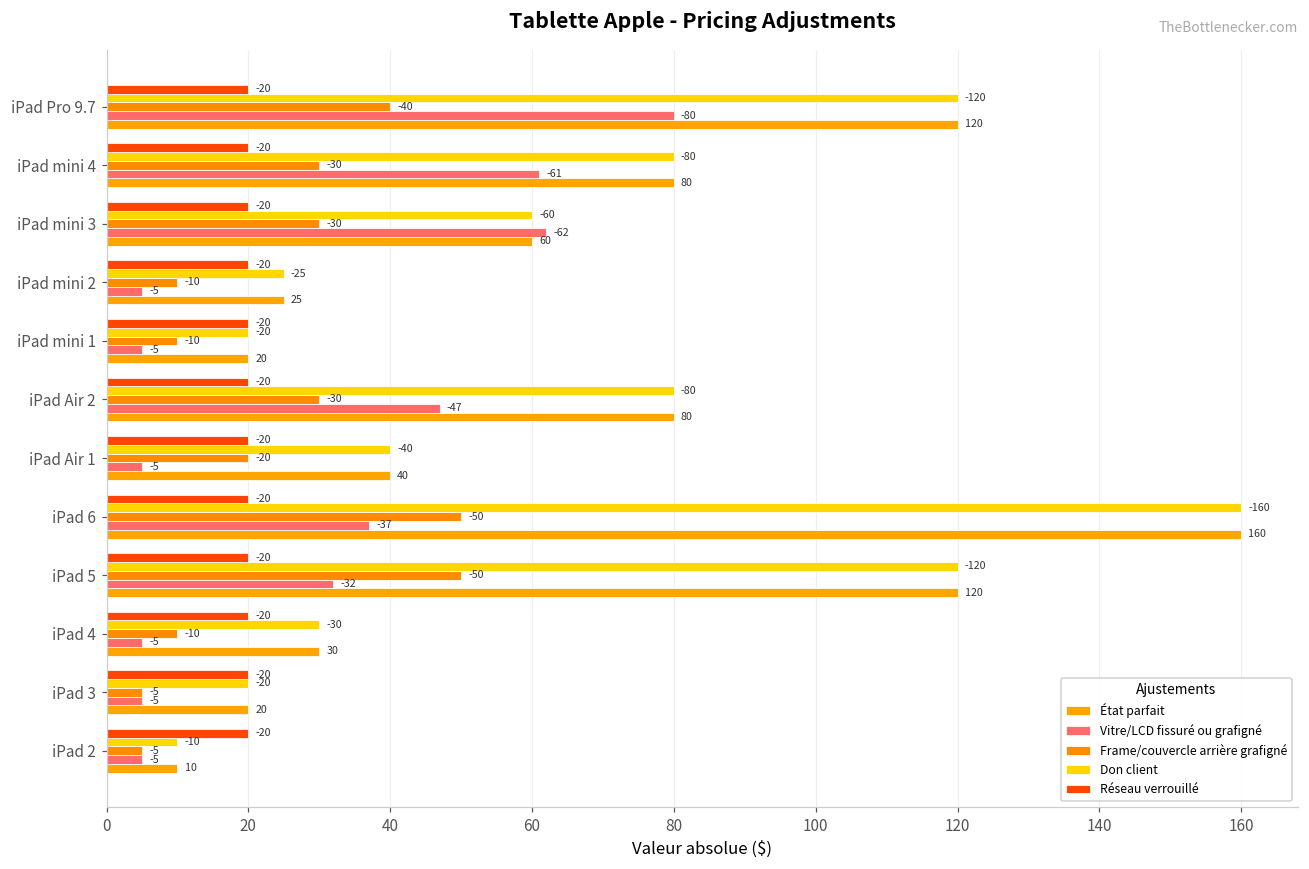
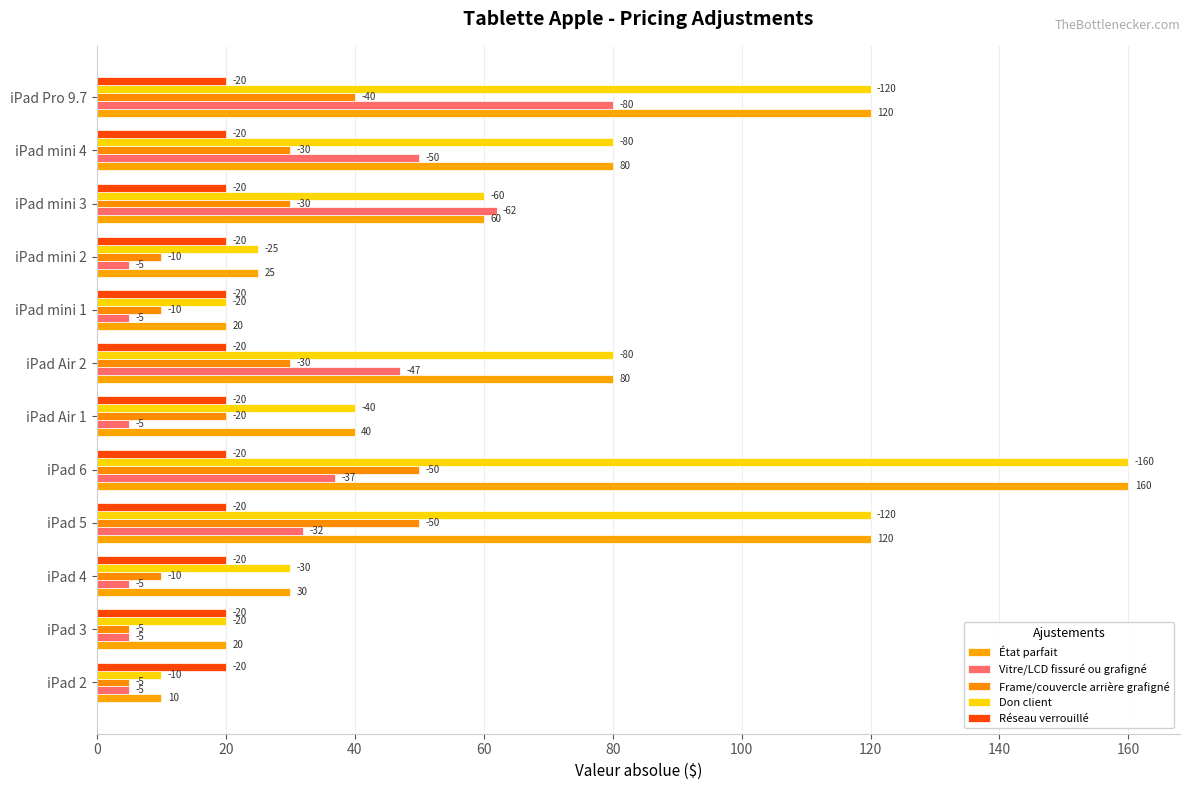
  {
    "Vitre/LCD fissuré ou grafigné": {
-     "iPad mini 4": -61
+     "iPad mini 4": -50
    }
  }
